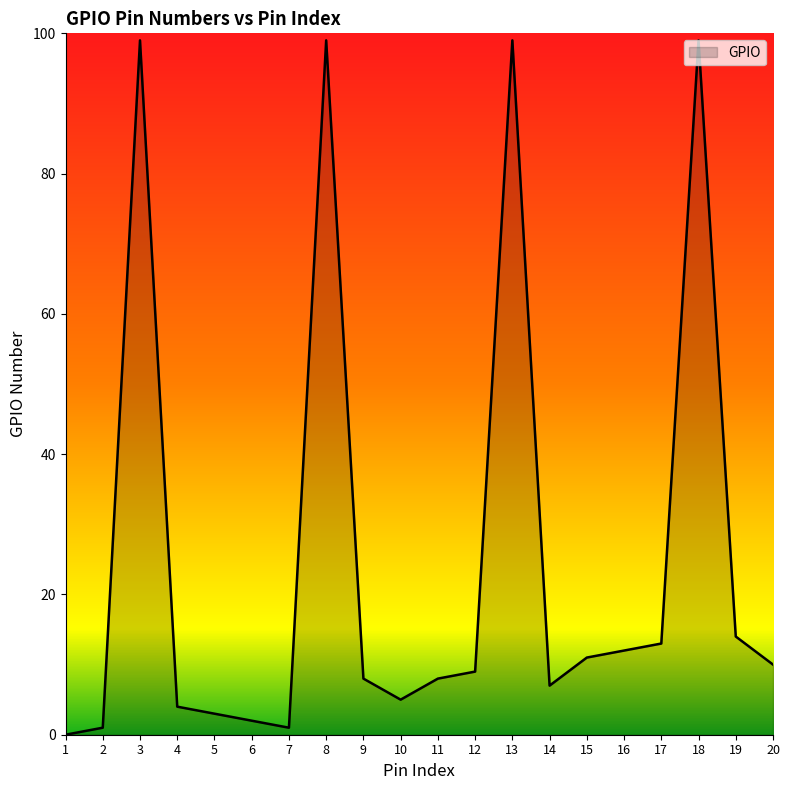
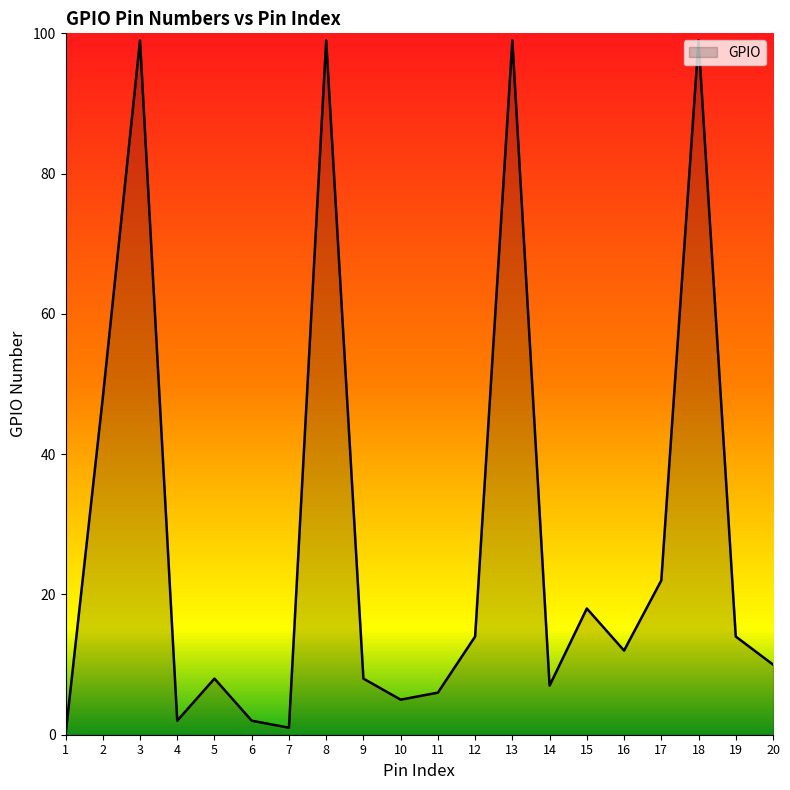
  {
    "1": 0,
-   "2": 1,
+   "2": 48,
    "3": 99,
-   "4": 4,
-   "5": 3,
+   "4": 2,
+   "5": 8,
    "6": 2,
    "7": 1,
    "8": 99,
    "9": 8,
    "10": 5,
-   "11": 8,
-   "12": 9,
+   "11": 6,
+   "12": 14,
    "13": 99,
    "14": 7,
-   "15": 11,
+   "15": 18,
    "16": 12,
-   "17": 13,
+   "17": 22,
    "19": 14,
    "20": 10
  }
